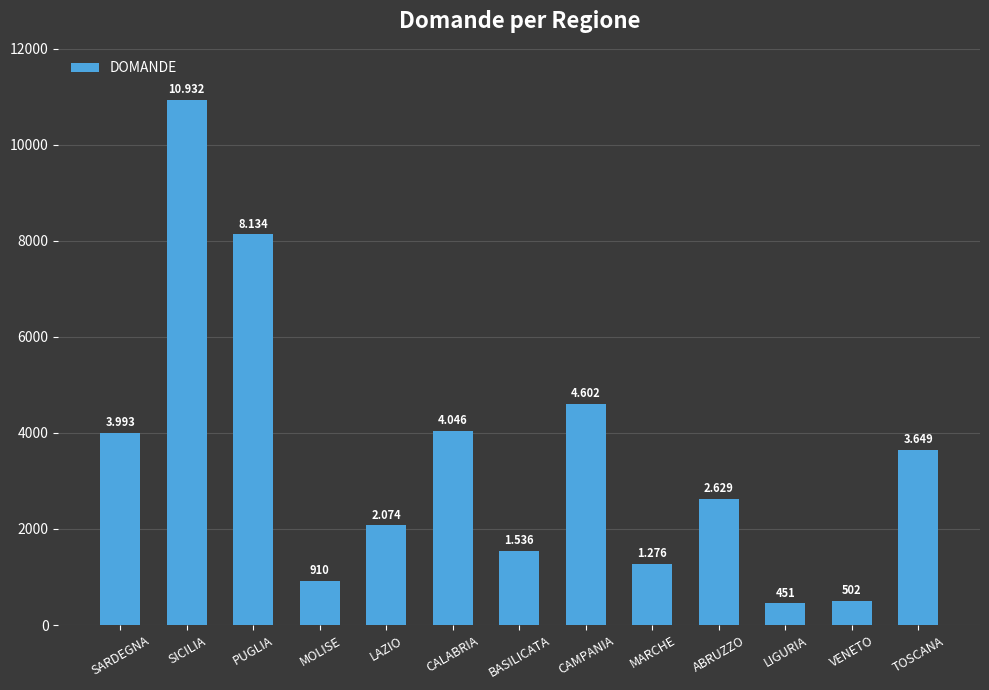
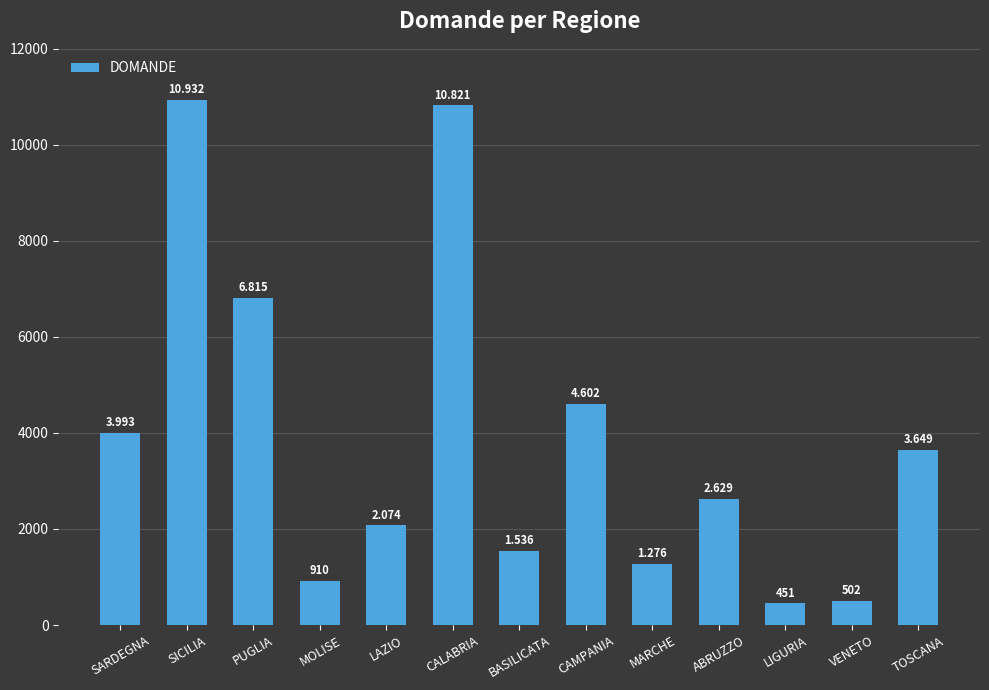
  {
-   "PUGLIA": 8.134,
+   "PUGLIA": 6.815,
    "MOLISE": 910,
-   "CALABRIA": 4.046,
+   "CALABRIA": 10.821,
    "LIGURIA": 451,
    "VENETO": 502
  }
